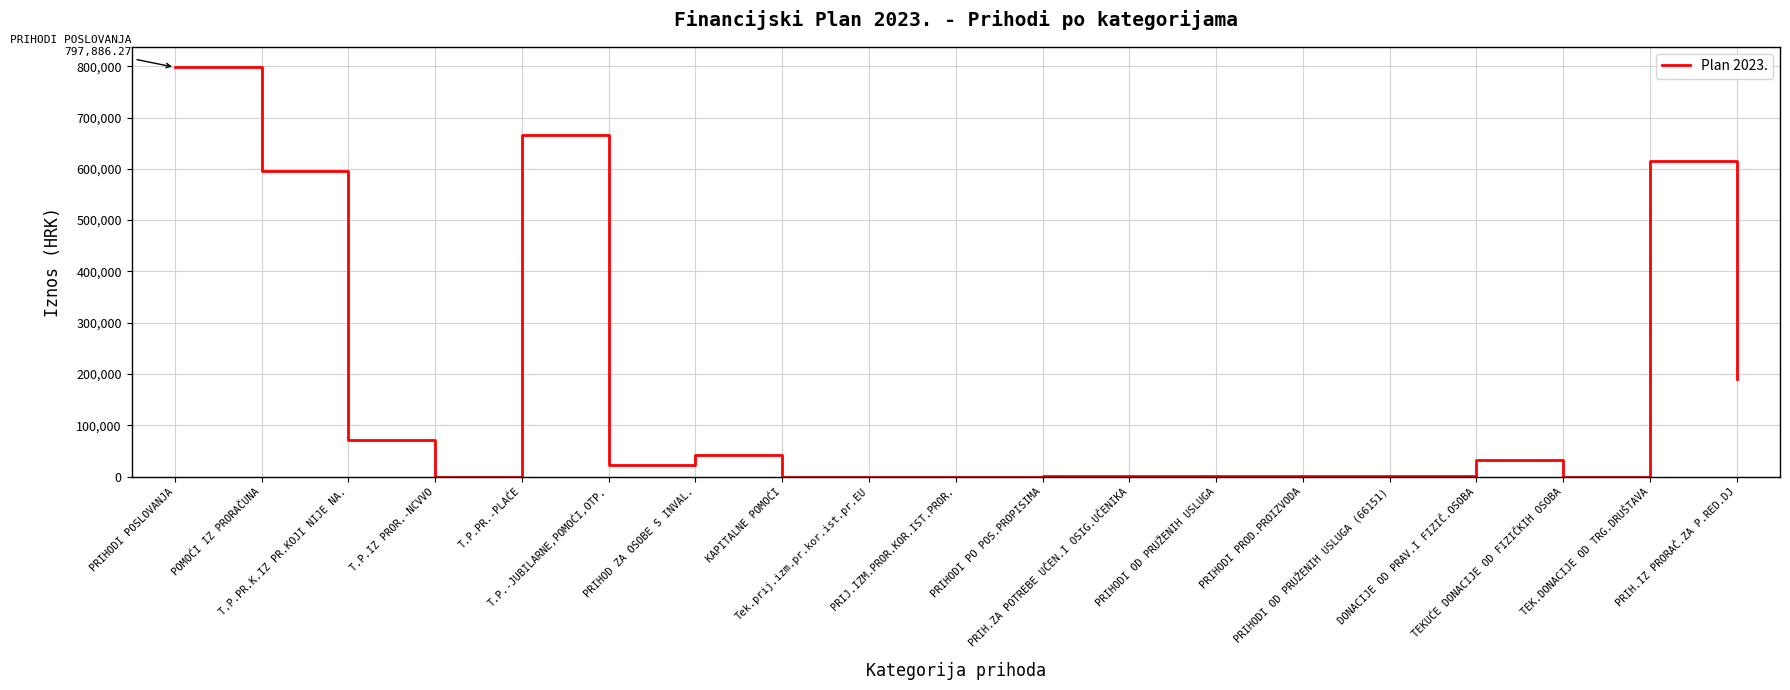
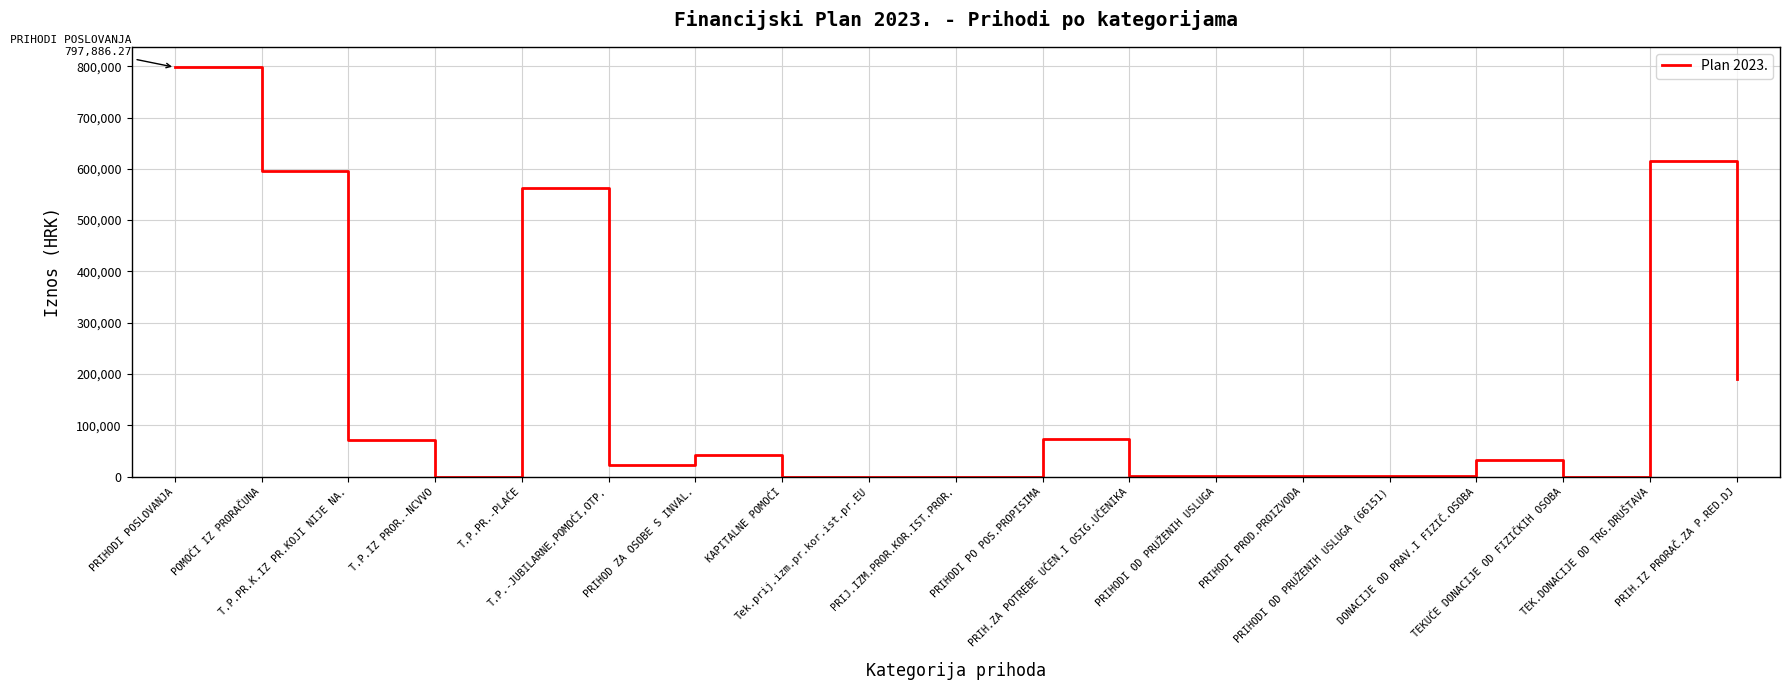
  {
    "POMOĆI IZ PRORAČUNA": "600,000",
    "T.P.PR.K.IZ PR.KOJI NIJE NA.": "70,000",
    "T.P.IZ PROR.-NCVVO": "0",
-   "T.P.PR.-PLAĆE": "670,000",
+   "T.P.PR.-PLAĆE": "560,000",
    "T.P.-JUBILARNE,POMOĆI,OTP.": "20,000",
    "PRIHOD ZA OSOBE S INVAL.": "40,000",
    "KAPITALNE POMOĆI": "0",
    "Tek.prij.izm.pr.kor.ist.pr.EU": "0",
    "PRIJ.IZM.PROR.KOR.IST.PROR.": "0",
-   "PRIHODI PO POS.PROPISIMA": "0",
+   "PRIHODI PO POS.PROPISIMA": "70,000",
    "PRIH.ZA POTREBE UČEN.I OSIG.UČENIKA": "0",
    "PRIHODI OD PRUŽENIH USLUGA": "0",
    "PRIHODI PROD.PROIZVODA": "0",
    "PRIHODI OD PRUŽENIH USLUGA (66151)": "0",
    "DONACIJE OD PRAV.I FIZIČ.OSOBA": "30,000",
    "TEKUĆE DONACIJE OD FIZIČKIH OSOBA": "0",
    "TEK.DONACIJE OD TRG.DRUŠTAVA": "610,000",
    "PRIH.IZ PRORAČ.ZA P.RED.DJ": "190,000"
  }
